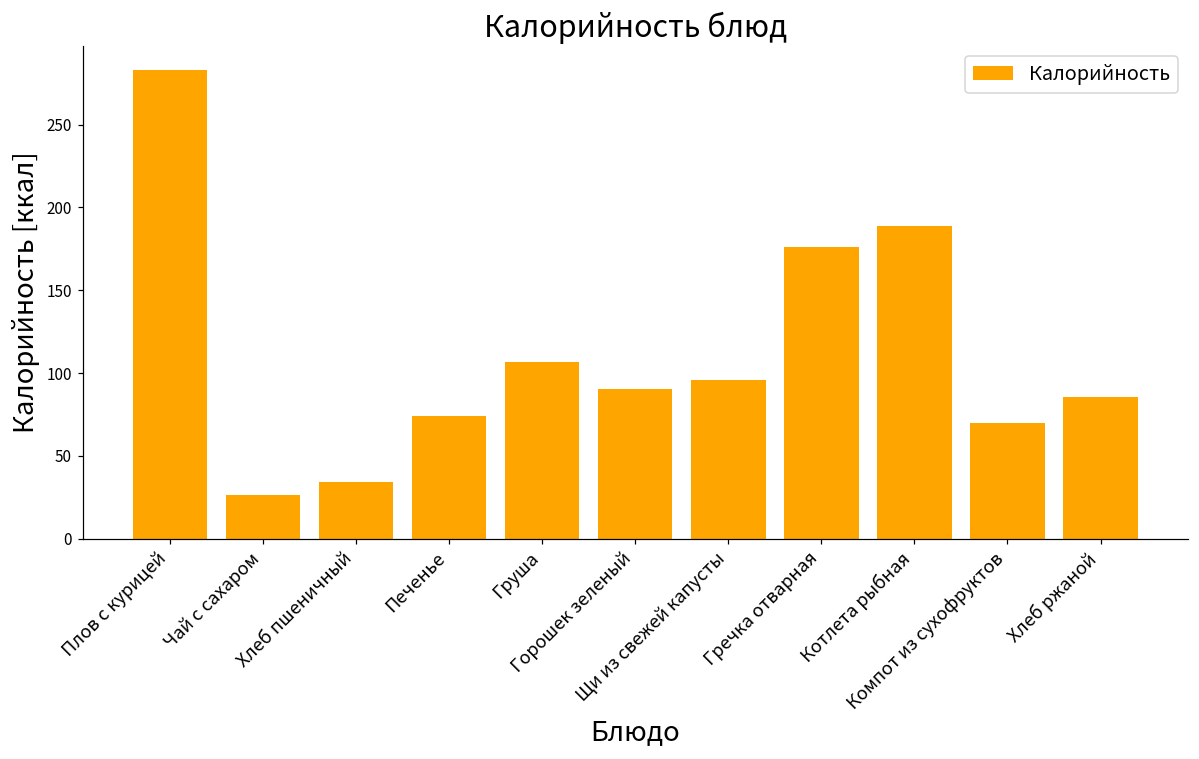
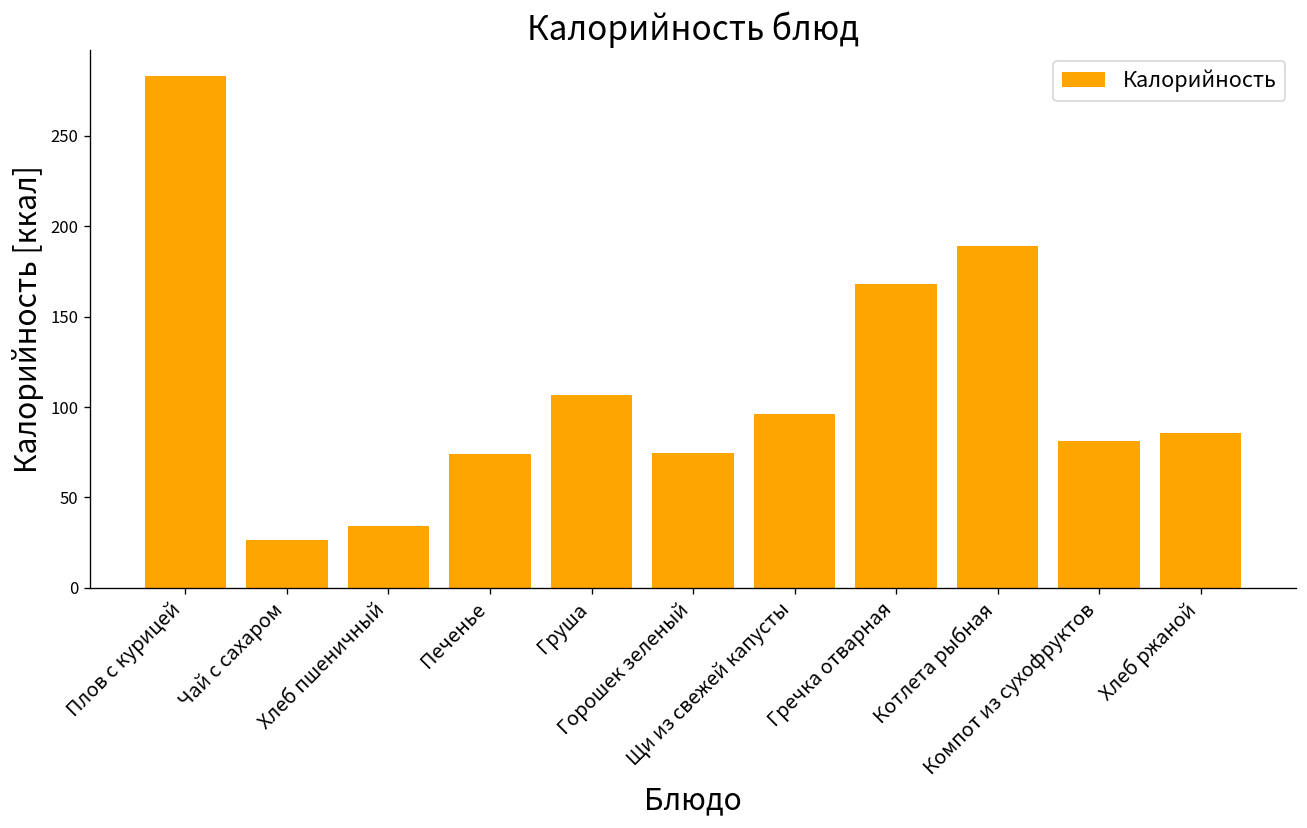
  {
    "Плов с курицей": 283,
    "Чай с сахаром": 26,
    "Хлеб пшеничный": 34,
    "Печенье": 74,
    "Груша": 107,
-   "Горошек зеленый": 91,
+   "Горошек зеленый": 74,
    "Щи из свежей капусты": 96,
-   "Гречка отварная": 176,
+   "Гречка отварная": 168,
    "Котлета рыбная": 189,
-   "Компот из сухофруктов": 70,
+   "Компот из сухофруктов": 81,
    "Хлеб ржаной": 85
  }
